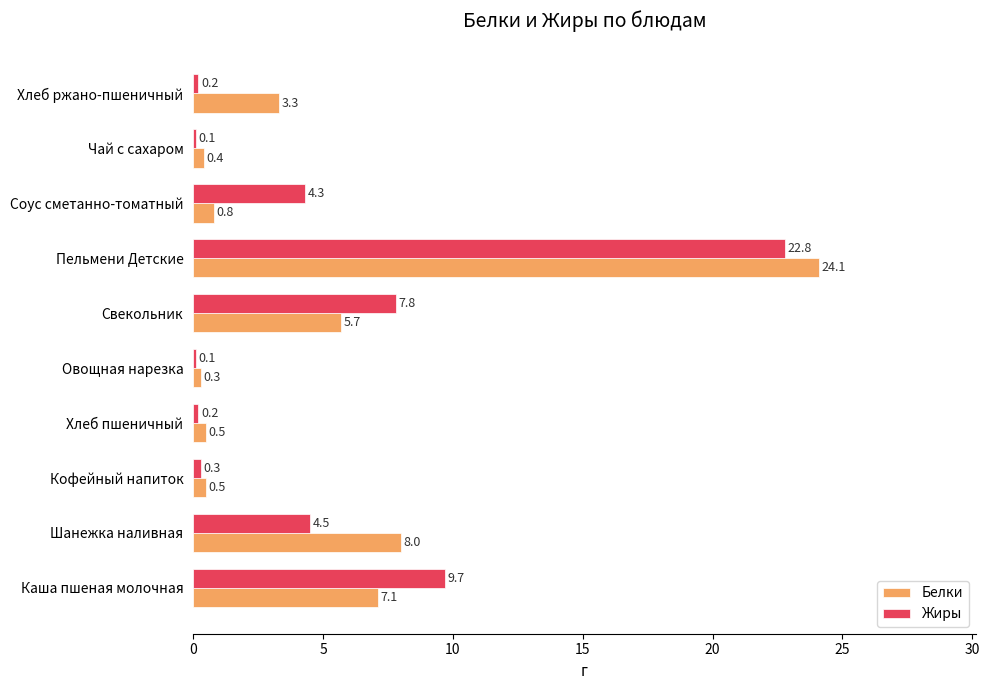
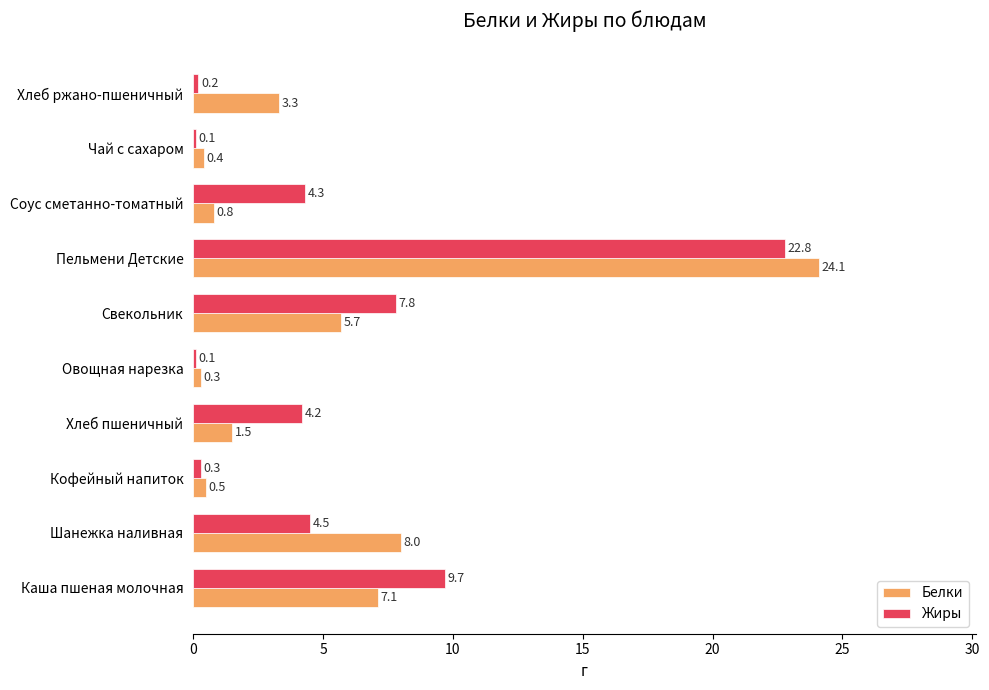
  {
    "Белки": {
      "Хлеб ржано-пшеничный": 3.3,
      "Чай с сахаром": 0.4,
      "Соус сметанно-томатный": 0.8,
      "Пельмени Детские": 24.1,
      "Свекольник": 5.7,
      "Овощная нарезка": 0.3,
-     "Хлеб пшеничный": 0.5,
+     "Хлеб пшеничный": 1.5,
      "Кофейный напиток": 0.5,
      "Шанежка наливная": 8.0,
      "Каша пшеная молочная": 7.1
    },
    "Жиры": {
      "Хлеб ржано-пшеничный": 0.2,
      "Чай с сахаром": 0.1,
      "Соус сметанно-томатный": 4.3,
      "Пельмени Детские": 22.8,
      "Свекольник": 7.8,
      "Овощная нарезка": 0.1,
-     "Хлеб пшеничный": 0.2,
+     "Хлеб пшеничный": 4.2,
      "Кофейный напиток": 0.3,
      "Шанежка наливная": 4.5,
      "Каша пшеная молочная": 9.7
    }
  }
